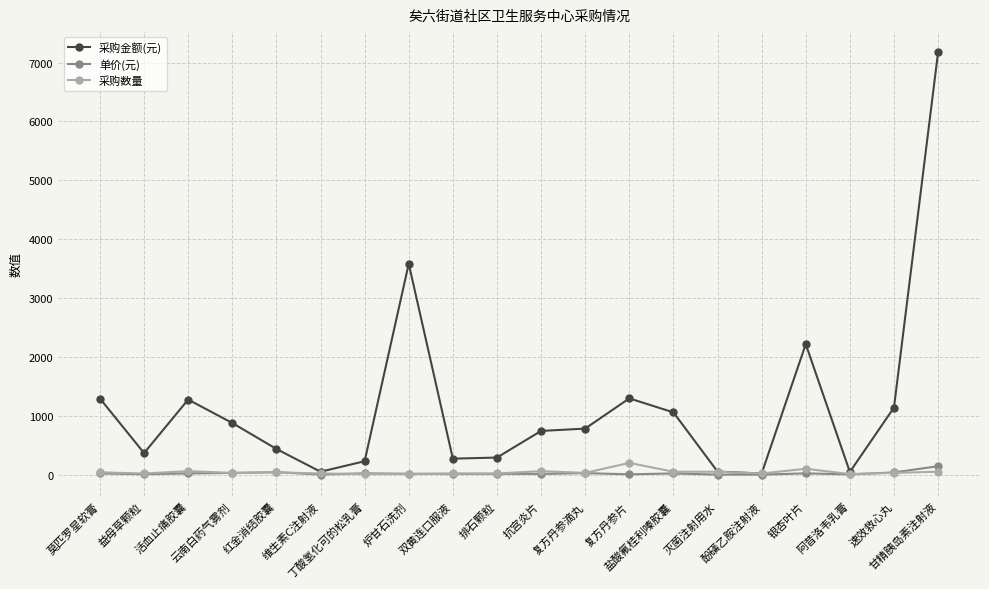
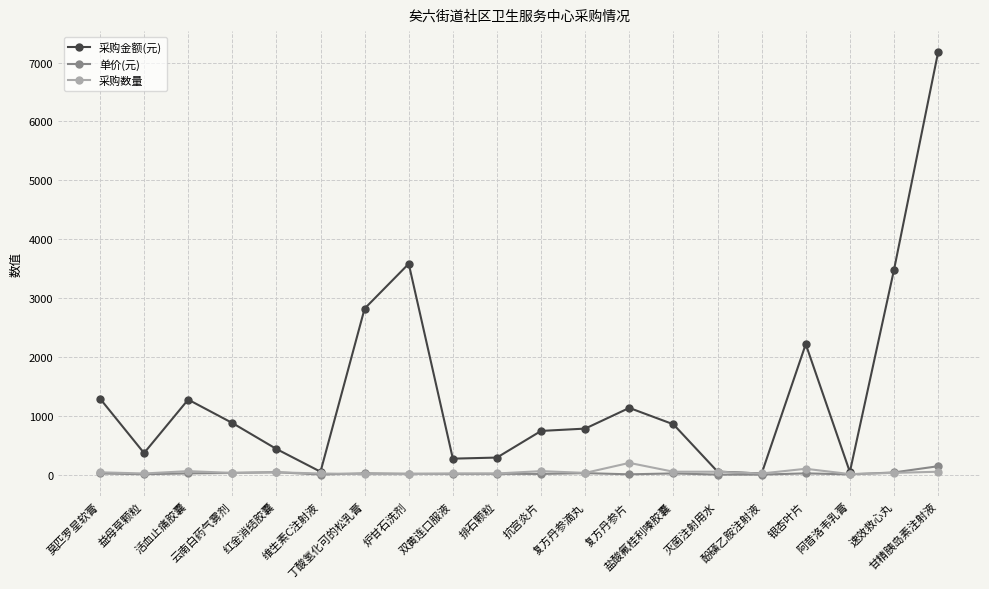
  {
    "采购金额(元)": {
      "莫匹罗星软膏": 1300,
      "益母草颗粒": 400,
      "活血止痛胶囊": 1300,
      "云南白药气雾剂": 900,
      "红金消结胶囊": 400,
-     "丁酸氢化可的松乳膏": 200,
+     "丁酸氢化可的松乳膏": 2800,
      "炉甘石洗剂": 3600,
      "双黄连口服液": 300,
      "排石颗粒": 300,
      "抗宫炎片": 700,
      "复方丹参滴丸": 800,
-     "复方丹参片": 1300,
-     "盐酸氟桂利嗪胶囊": 1100,
+     "复方丹参片": 1100,
+     "盐酸氟桂利嗪胶囊": 900,
      "银杏叶片": 2200,
-     "速效救心丸": 1100,
+     "速效救心丸": 3500,
      "甘精胰岛素注射液": 7200
    }
  }
